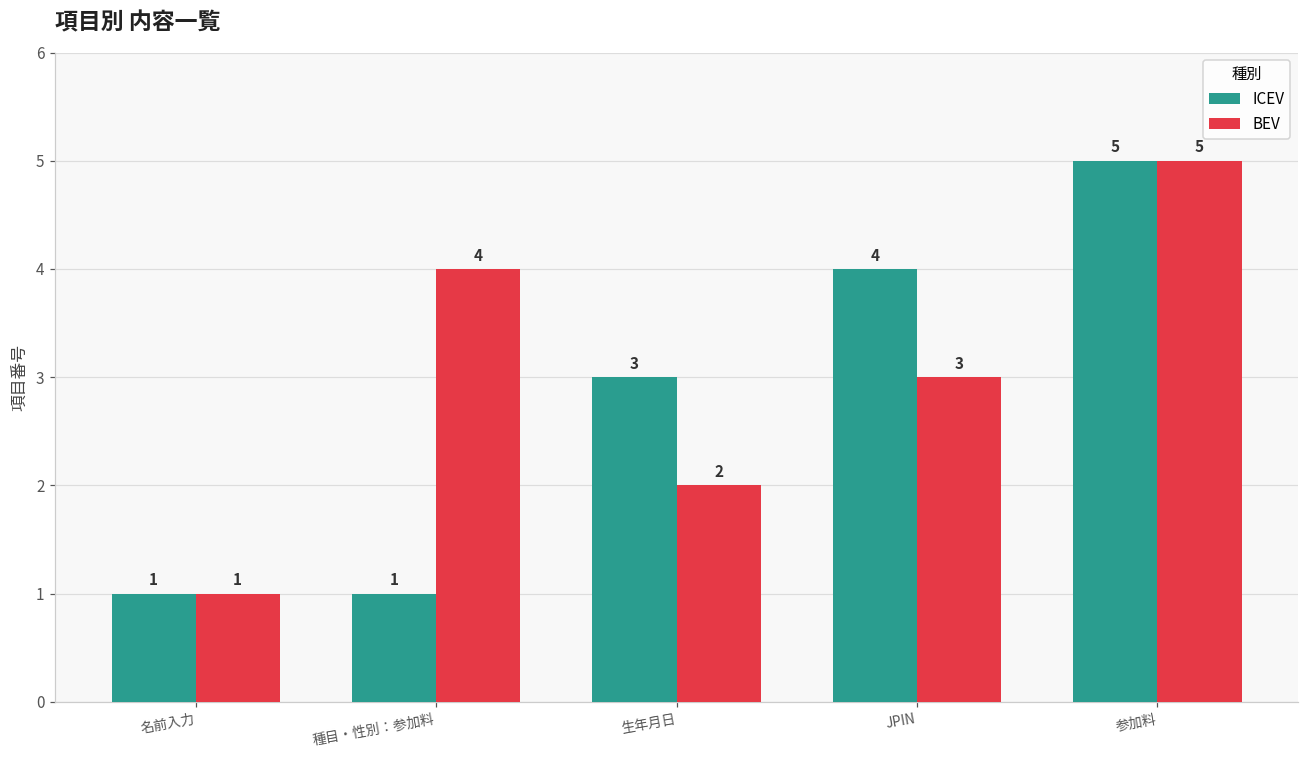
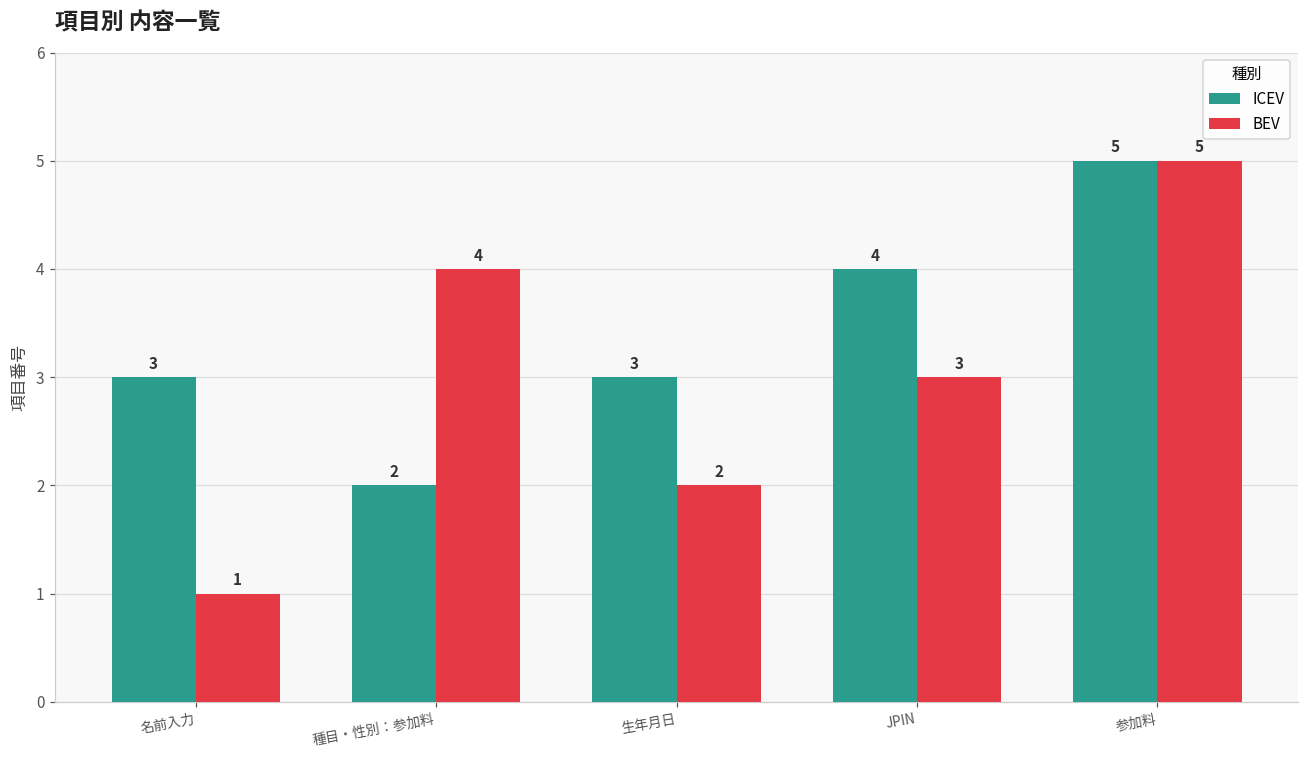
  {
    "ICEV": {
-     "名前入力": 1,
-     "種目・性別：参加料": 1,
+     "名前入力": 3,
+     "種目・性別：参加料": 2,
      "生年月日": 3,
      "JPIN": 4,
      "参加料": 5
    },
    "BEV": {
      "名前入力": 1,
      "種目・性別：参加料": 4,
      "生年月日": 2,
      "JPIN": 3,
      "参加料": 5
    }
  }
